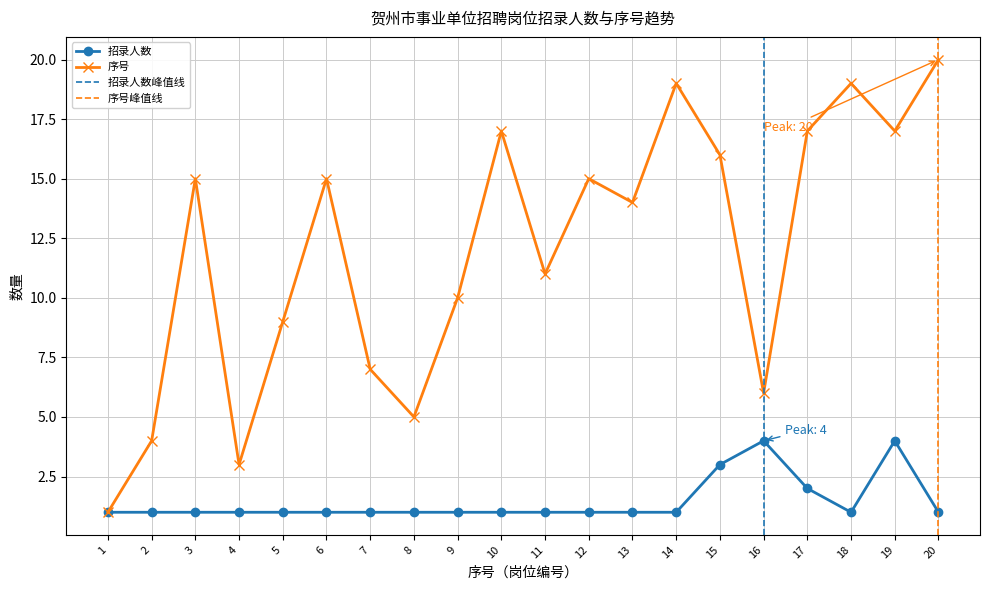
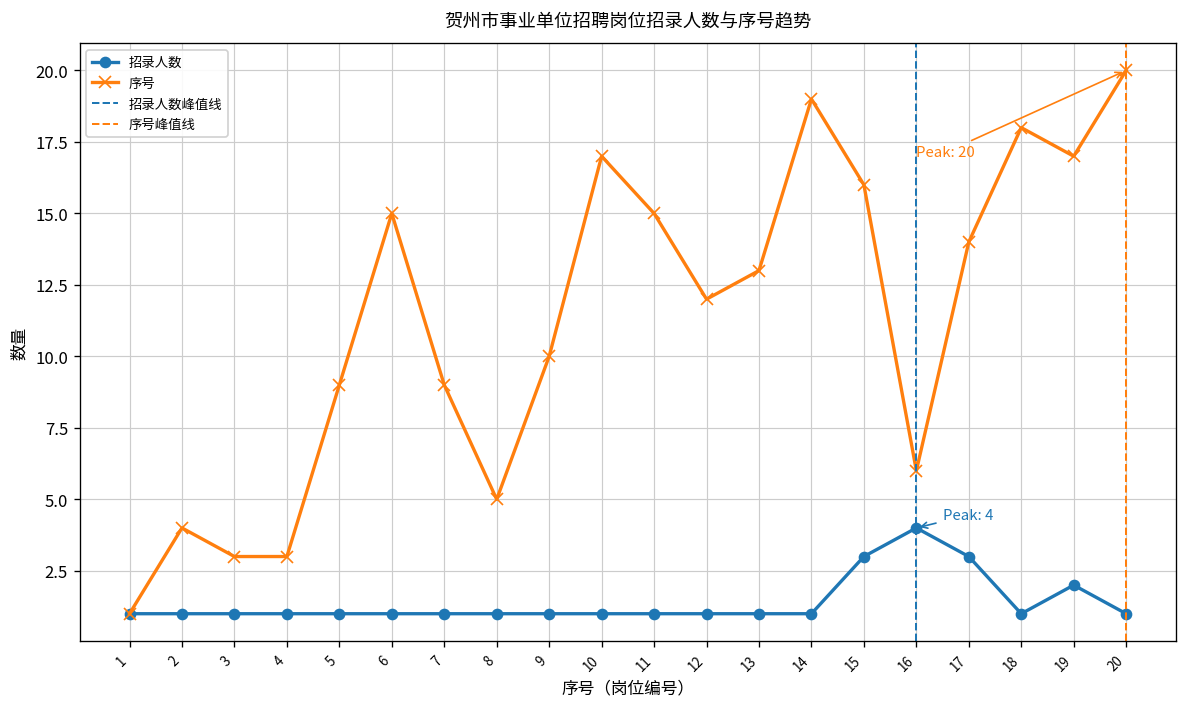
  {
    "招录人数": {
      "2": 1,
      "3": 1,
      "4": 1,
      "5": 1,
      "6": 1,
      "7": 1,
      "8": 1,
      "9": 1,
      "10": 1,
      "11": 1,
      "12": 1,
      "13": 1,
      "14": 1,
      "15": 3,
-     "17": 2,
+     "17": 3,
      "18": 1,
-     "19": 4,
+     "19": 2,
      "20": 1
    },
    "序号": {
      "2": 4,
-     "3": 15,
+     "3": 3,
      "4": 3,
      "5": 9,
      "6": 15,
-     "7": 7,
+     "7": 9,
      "8": 5,
      "9": 10,
      "10": 17,
-     "11": 11,
-     "12": 15,
-     "13": 14,
+     "11": 15,
+     "12": 12,
+     "13": 13,
      "14": 19,
      "15": 16,
      "16": 6,
-     "17": 17,
-     "18": 19,
+     "17": 14,
+     "18": 18,
      "20": 20
    }
  }
